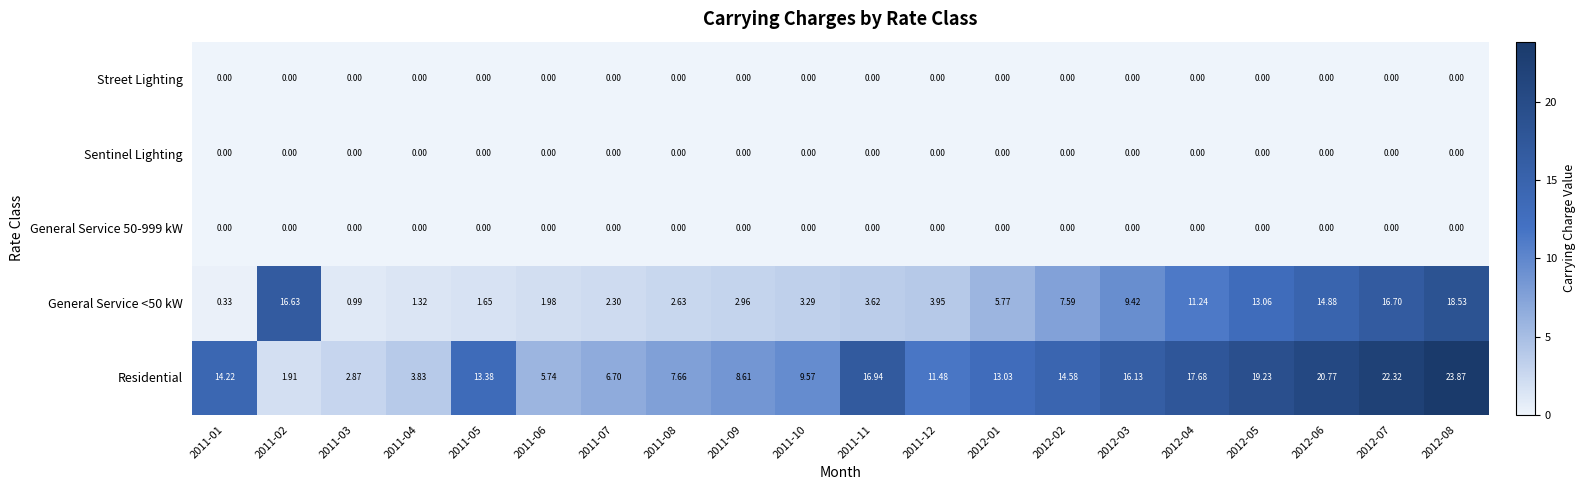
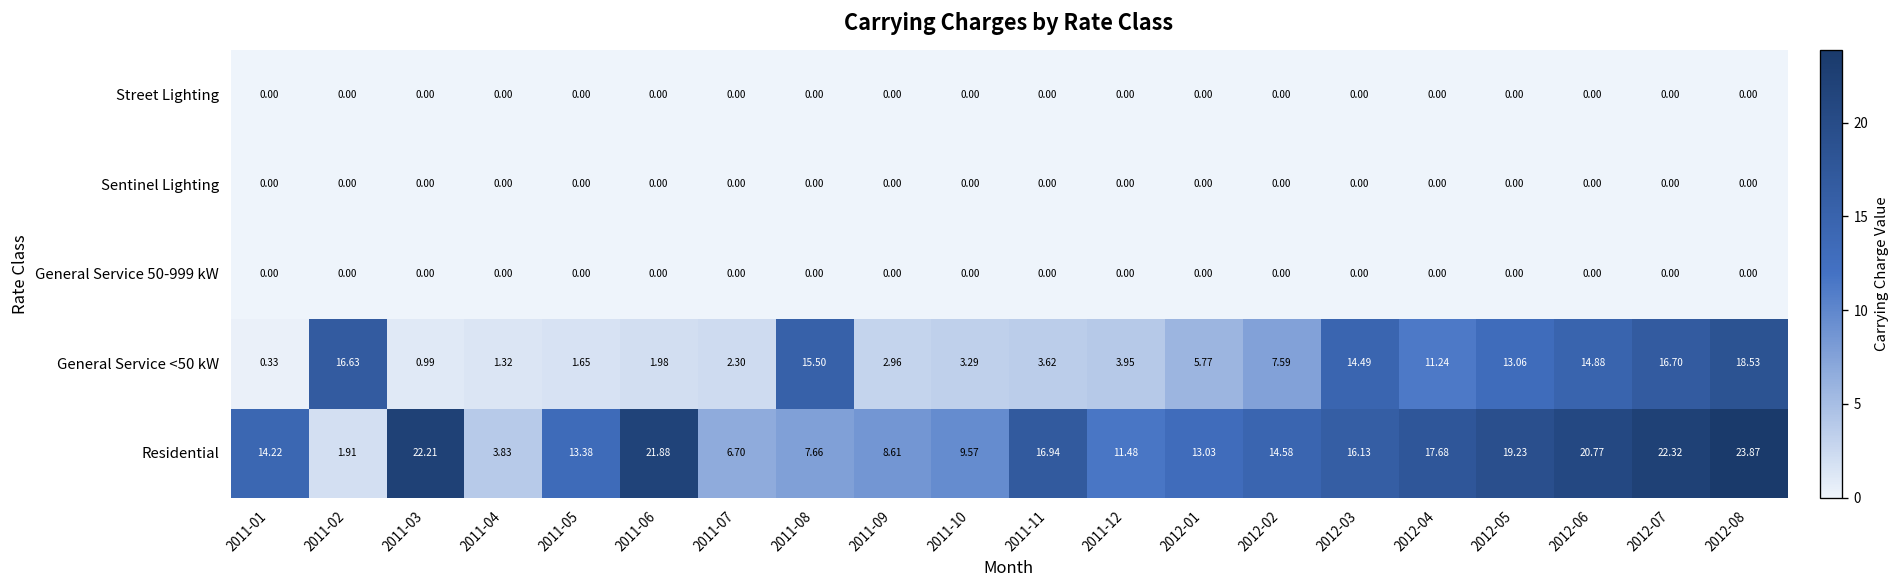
  {
    "Street Lighting": {
      "2011-01": 0.00,
      "2011-02": 0.00,
      "2011-03": 0.00,
      "2011-04": 0.00,
      "2011-05": 0.00,
      "2011-06": 0.00,
      "2011-07": 0.00,
      "2011-08": 0.00,
      "2011-09": 0.00,
      "2011-10": 0.00,
      "2011-11": 0.00,
      "2011-12": 0.00,
      "2012-01": 0.00,
      "2012-02": 0.00,
      "2012-03": 0.00,
      "2012-04": 0.00,
      "2012-05": 0.00,
      "2012-06": 0.00,
      "2012-07": 0.00,
      "2012-08": 0.00
    },
    "Sentinel Lighting": {
      "2011-01": 0.00,
      "2011-02": 0.00,
      "2011-03": 0.00,
      "2011-04": 0.00,
      "2011-05": 0.00,
      "2011-06": 0.00,
      "2011-07": 0.00,
      "2011-08": 0.00,
      "2011-09": 0.00,
      "2011-10": 0.00,
      "2011-11": 0.00,
      "2011-12": 0.00,
      "2012-01": 0.00,
      "2012-02": 0.00,
      "2012-03": 0.00,
      "2012-04": 0.00,
      "2012-05": 0.00,
      "2012-06": 0.00,
      "2012-07": 0.00,
      "2012-08": 0.00
    },
    "General Service 50-999 kW": {
      "2011-01": 0.00,
      "2011-02": 0.00,
      "2011-03": 0.00,
      "2011-04": 0.00,
      "2011-05": 0.00,
      "2011-06": 0.00,
      "2011-07": 0.00,
      "2011-08": 0.00,
      "2011-09": 0.00,
      "2011-10": 0.00,
      "2011-11": 0.00,
      "2011-12": 0.00,
      "2012-01": 0.00,
      "2012-02": 0.00,
      "2012-03": 0.00,
      "2012-04": 0.00,
      "2012-05": 0.00,
      "2012-06": 0.00,
      "2012-07": 0.00,
      "2012-08": 0.00
    },
    "General Service <50 kW": {
      "2011-01": 0.33,
      "2011-02": 16.63,
      "2011-03": 0.99,
      "2011-04": 1.32,
      "2011-05": 1.65,
      "2011-06": 1.98,
      "2011-07": 2.30,
-     "2011-08": 2.63,
+     "2011-08": 15.50,
      "2011-09": 2.96,
      "2011-10": 3.29,
      "2011-11": 3.62,
      "2011-12": 3.95,
      "2012-01": 5.77,
      "2012-02": 7.59,
-     "2012-03": 9.42,
+     "2012-03": 14.49,
      "2012-04": 11.24,
      "2012-05": 13.06,
      "2012-06": 14.88,
      "2012-07": 16.70,
      "2012-08": 18.53
    },
    "Residential": {
      "2011-01": 14.22,
      "2011-02": 1.91,
-     "2011-03": 2.87,
+     "2011-03": 22.21,
      "2011-04": 3.83,
      "2011-05": 13.38,
-     "2011-06": 5.74,
+     "2011-06": 21.88,
      "2011-07": 6.70,
      "2011-08": 7.66,
      "2011-09": 8.61,
      "2011-10": 9.57,
      "2011-11": 16.94,
      "2011-12": 11.48,
      "2012-01": 13.03,
      "2012-02": 14.58,
      "2012-03": 16.13,
      "2012-04": 17.68,
      "2012-05": 19.23,
      "2012-06": 20.77,
      "2012-07": 22.32,
      "2012-08": 23.87
    }
  }
